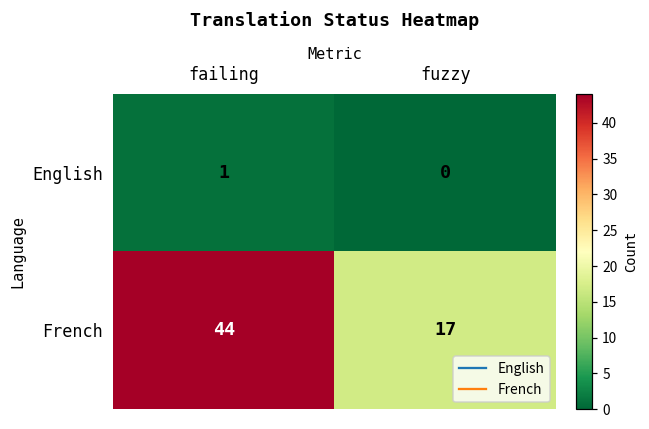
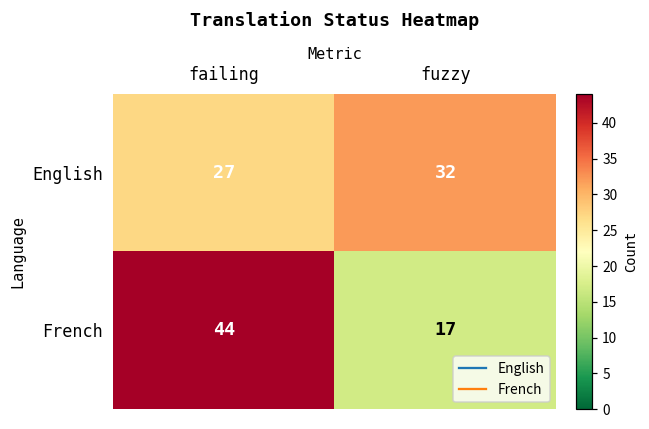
  {
    "English": {
-     "failing": 1,
-     "fuzzy": 0
+     "failing": 27,
+     "fuzzy": 32
    },
    "French": {
      "failing": 44,
      "fuzzy": 17
    }
  }
